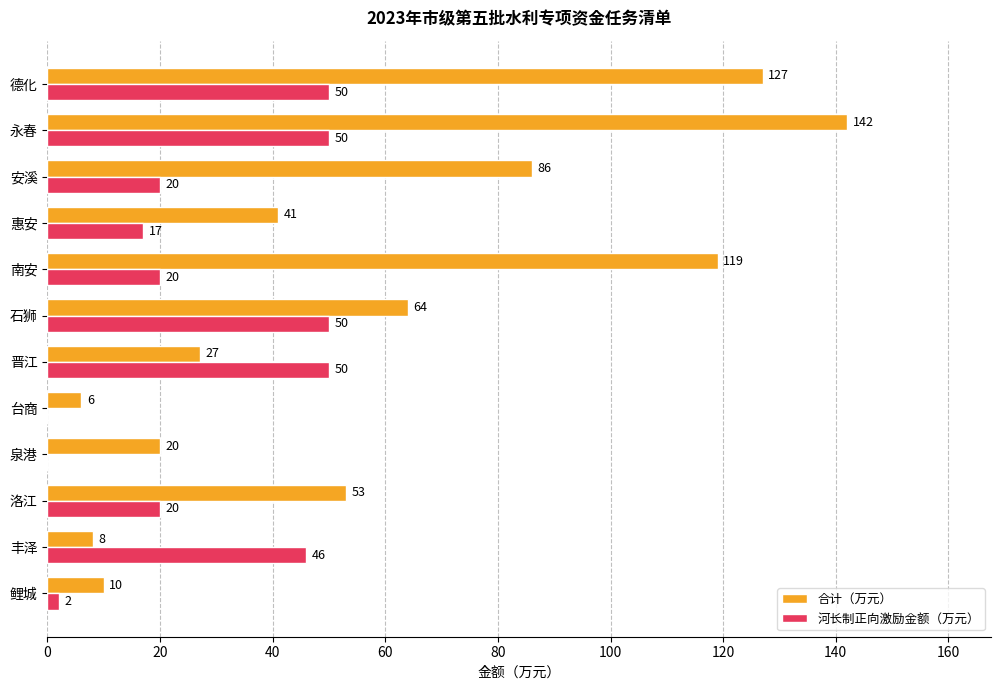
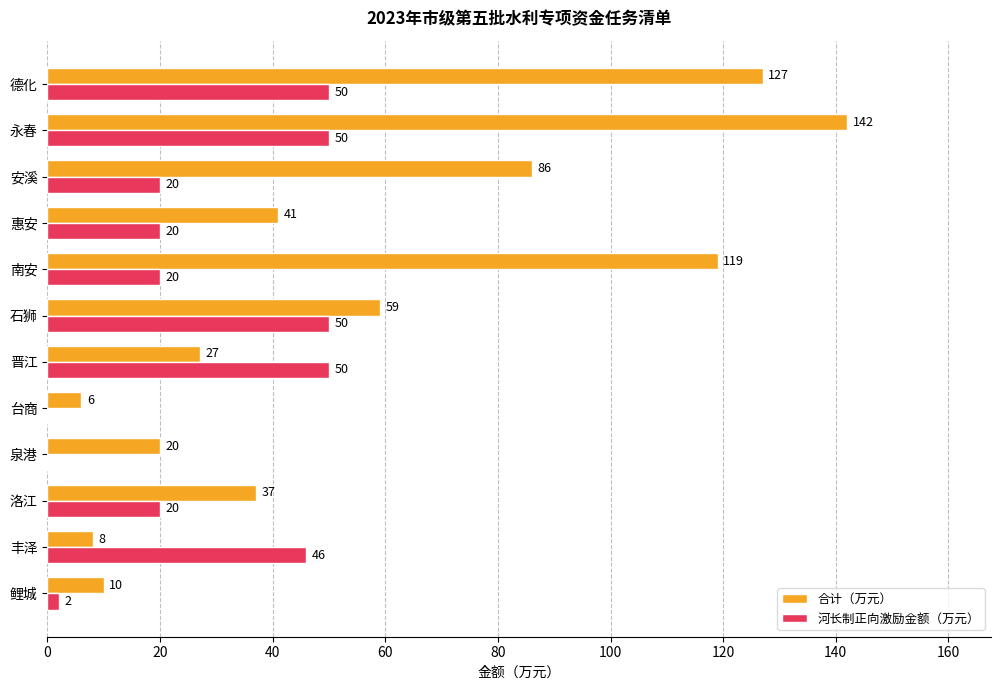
  {
    "合计（万元）": {
      "德化": 127,
      "永春": 142,
      "安溪": 86,
      "惠安": 41,
      "南安": 119,
-     "石狮": 64,
+     "石狮": 59,
      "晋江": 27,
      "台商": 6,
      "泉港": 20,
-     "洛江": 53,
+     "洛江": 37,
      "丰泽": 8,
      "鲤城": 10
    },
    "河长制正向激励金额（万元）": {
      "德化": 50,
      "永春": 50,
      "安溪": 20,
-     "惠安": 17,
+     "惠安": 20,
      "南安": 20,
      "石狮": 50,
      "晋江": 50,
      "洛江": 20,
      "丰泽": 46,
      "鲤城": 2
    }
  }
